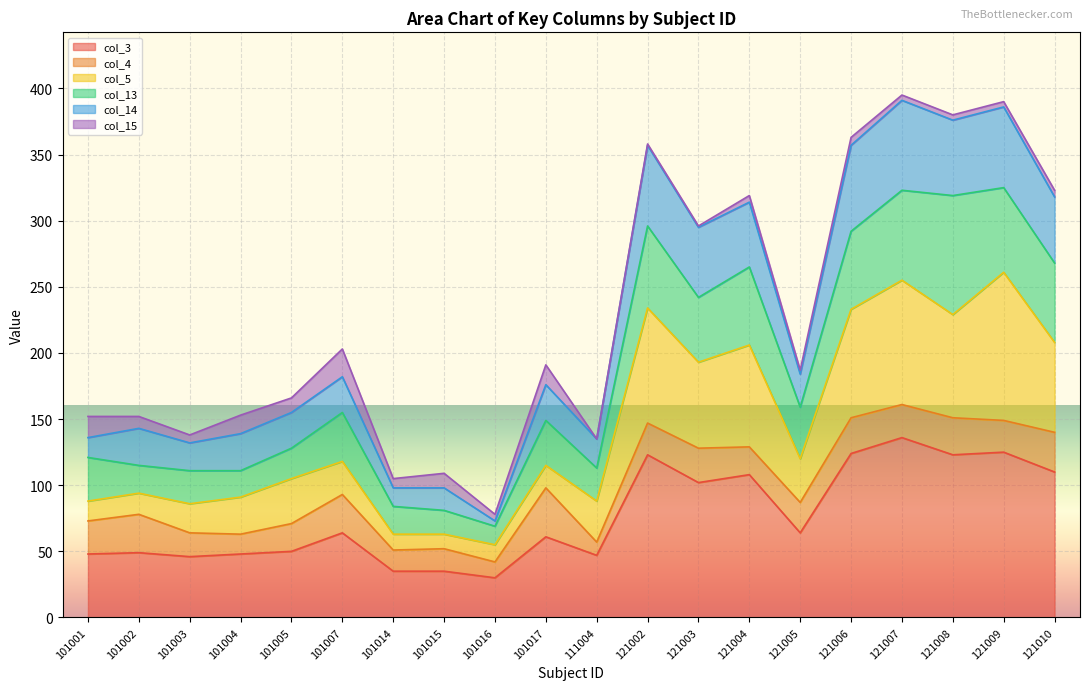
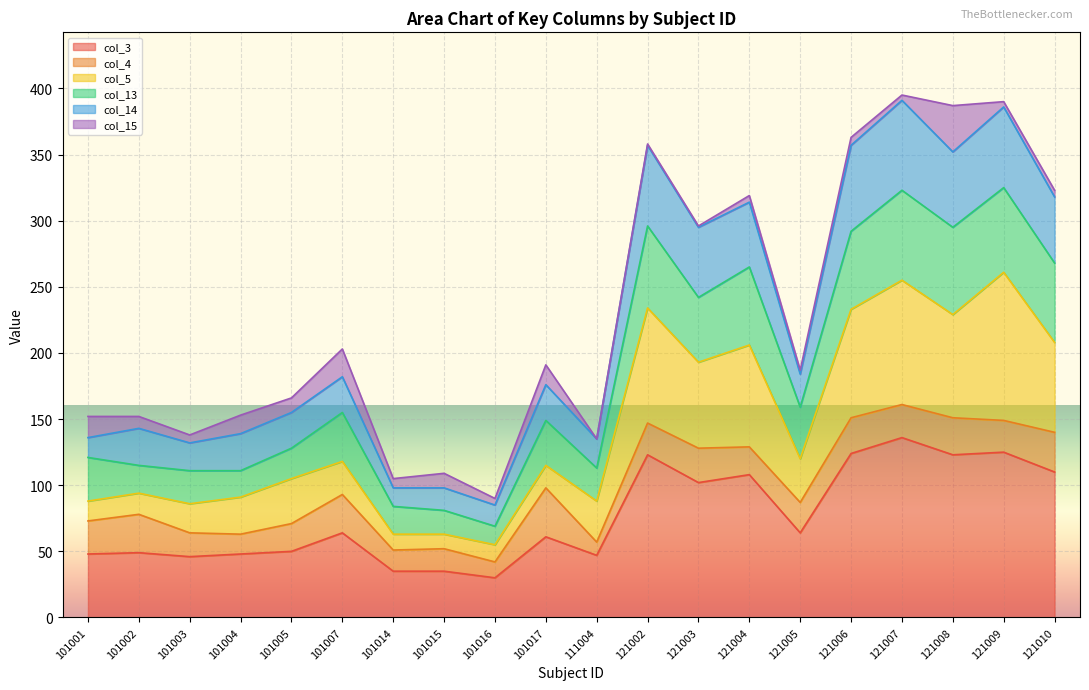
  {
    "col_5": {
      "101001": 15,
      "101002": 16,
      "101003": 22,
      "101004": 28,
      "101005": 34,
      "101007": 25,
      "101014": 12,
      "101015": 11,
      "101016": 13,
      "101017": 17,
      "111004": 31,
      "121002": 87,
      "121003": 65,
      "121004": 77,
      "121005": 33,
      "121006": 82,
      "121007": 94,
      "121008": 78,
      "121009": 112,
      "121010": 68
    },
    "col_13": {
      "101001": 33,
      "101002": 21,
      "101003": 25,
      "101004": 20,
      "101005": 23,
      "101007": 37,
      "101014": 21,
      "101015": 18,
      "101016": 14,
      "101017": 34,
      "111004": 25,
      "121002": 62,
      "121003": 49,
      "121004": 59,
      "121005": 39,
      "121006": 59,
      "121007": 68,
-     "121008": 90,
+     "121008": 66,
      "121009": 64,
      "121010": 60
    },
    "col_14": {
      "101001": 15,
      "101002": 28,
      "101003": 21,
      "101004": 28,
      "101005": 27,
      "101007": 27,
      "101014": 14,
      "101015": 17,
-     "101016": 4,
+     "101016": 16,
      "101017": 27,
      "121004": 49,
      "121005": 25,
      "121006": 65,
      "121007": 68,
      "121008": 57,
      "121009": 61,
      "121010": 50
    },
    "col_15": {
      "101001": 16,
      "101002": 9,
      "101003": 6,
      "101004": 14,
      "101005": 11,
      "101007": 21,
      "101014": 7,
      "101015": 11,
      "101016": 5,
      "101017": 15,
      "121004": 5,
      "121005": 3,
      "121006": 6,
      "121007": 4,
-     "121008": 4,
+     "121008": 35,
      "121009": 4,
      "121010": 5
    }
  }
